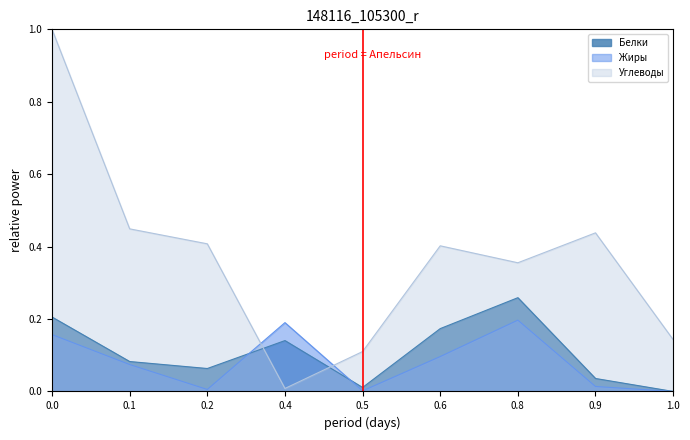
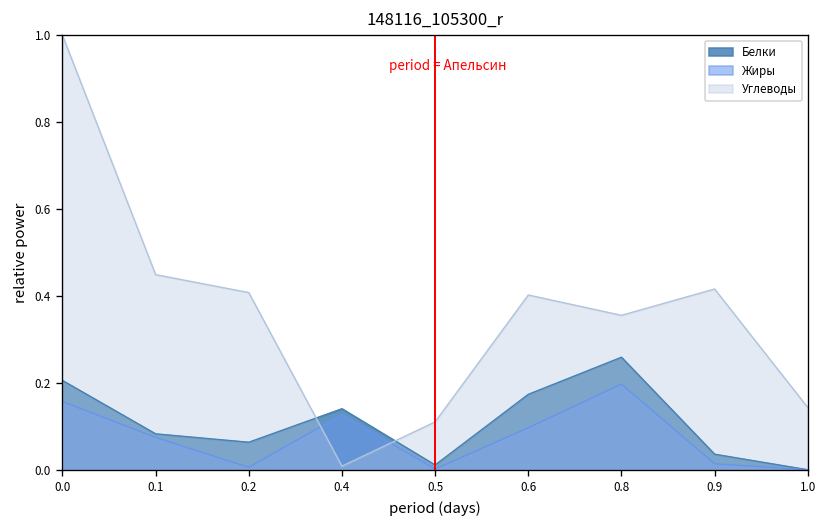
  {
    "Белки": {
      "0.0": 0.21,
      "0.1": 0.08,
      "0.2": 0.06,
      "0.4": 0.14,
      "0.5": 0.01,
      "0.6": 0.17,
      "0.8": 0.26,
      "0.9": 0.04
    },
    "Жиры": {
      "0.0": 0.16,
      "0.1": 0.07,
      "0.2": 0.01,
-     "0.4": 0.19,
+     "0.4": 0.13,
      "0.5": 0.00,
      "0.6": 0.10,
      "0.8": 0.20,
      "0.9": 0.01
    },
    "Углеводы": {
      "0.0": 1.00,
      "0.1": 0.45,
      "0.2": 0.41,
      "0.4": 0.01,
      "0.5": 0.11,
      "0.6": 0.40,
      "0.8": 0.36,
-     "0.9": 0.44,
+     "0.9": 0.42,
      "1.0": 0.14
    }
  }
